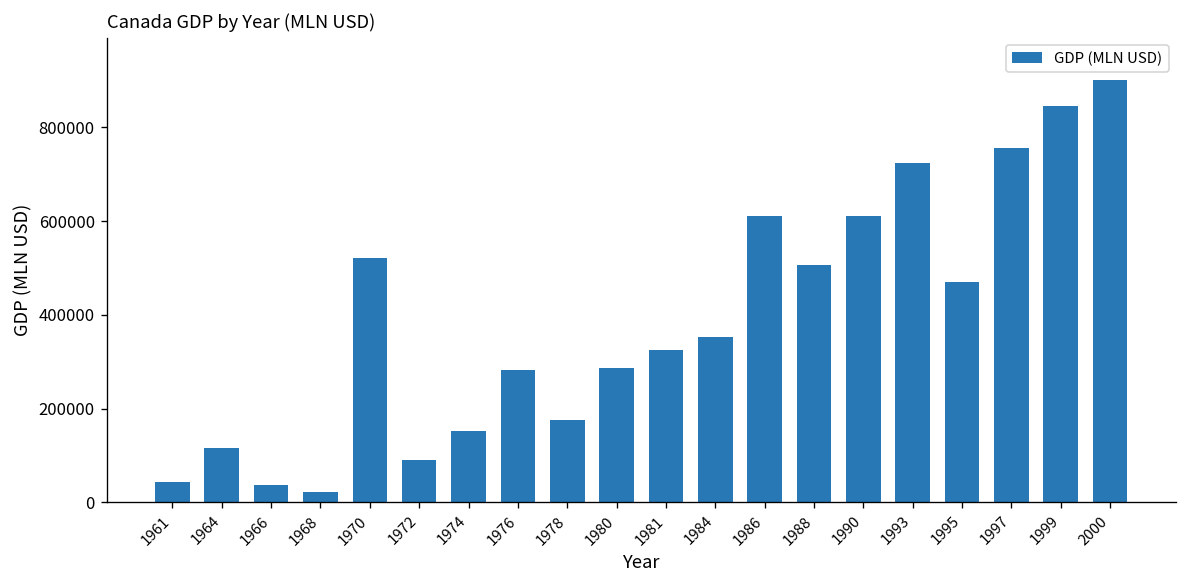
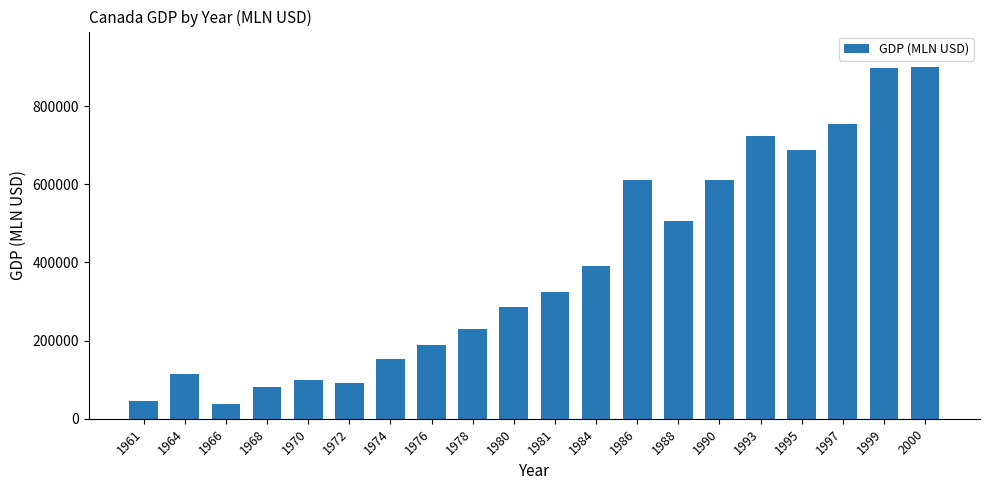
  {
    "1961": 40000,
    "1964": 120000,
    "1966": 40000,
-   "1968": 20000,
-   "1970": 520000,
+   "1968": 80000,
+   "1970": 100000,
    "1972": 90000,
    "1974": 150000,
-   "1976": 280000,
-   "1978": 180000,
+   "1976": 190000,
+   "1978": 230000,
    "1980": 290000,
    "1981": 320000,
-   "1984": 350000,
+   "1984": 390000,
    "1986": 610000,
    "1988": 510000,
    "1990": 610000,
    "1993": 720000,
-   "1995": 470000,
+   "1995": 690000,
    "1997": 760000,
-   "1999": 850000,
+   "1999": 900000,
    "2000": 900000
  }
